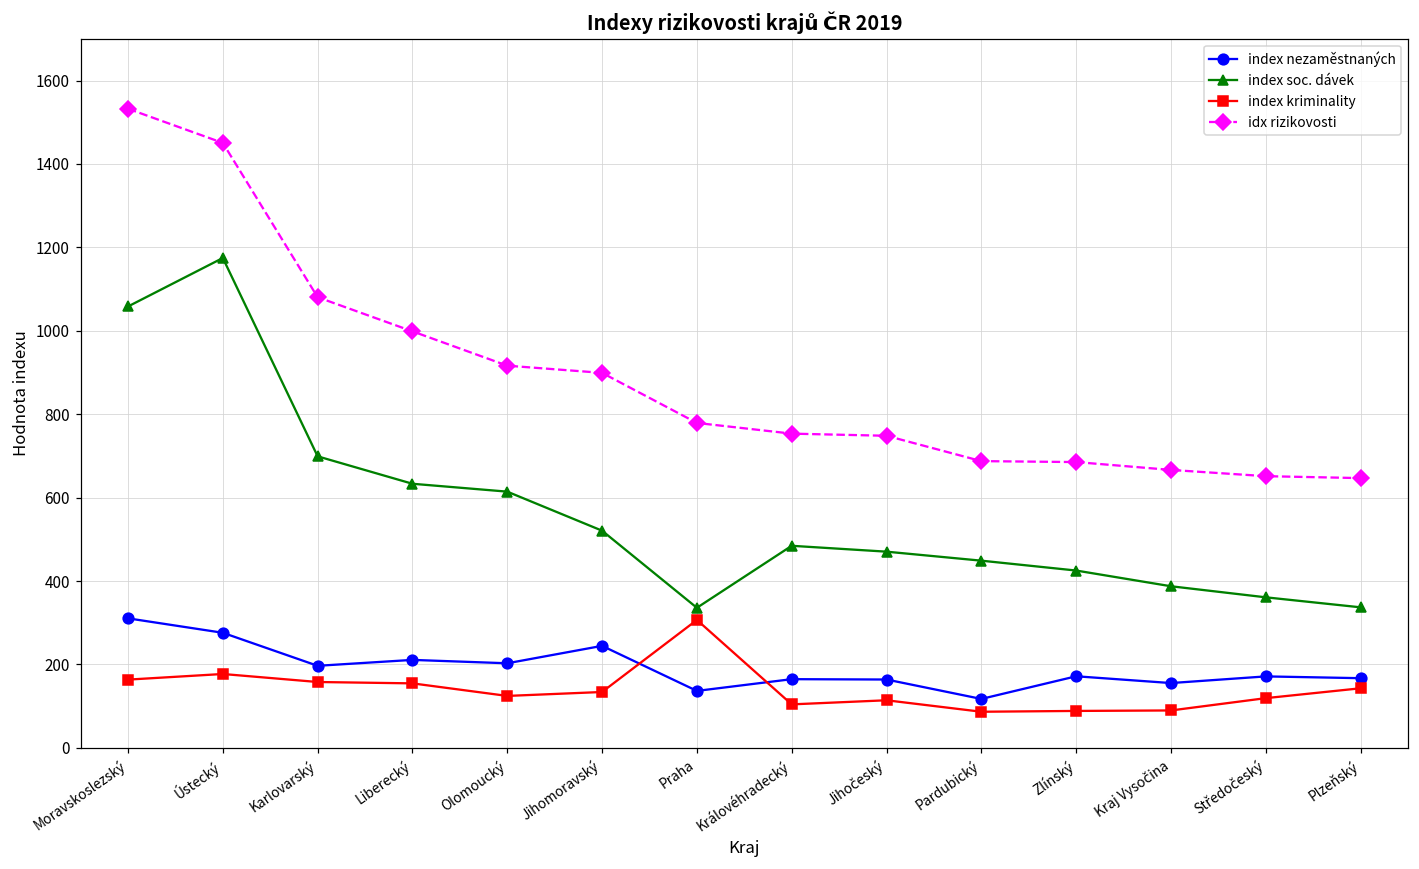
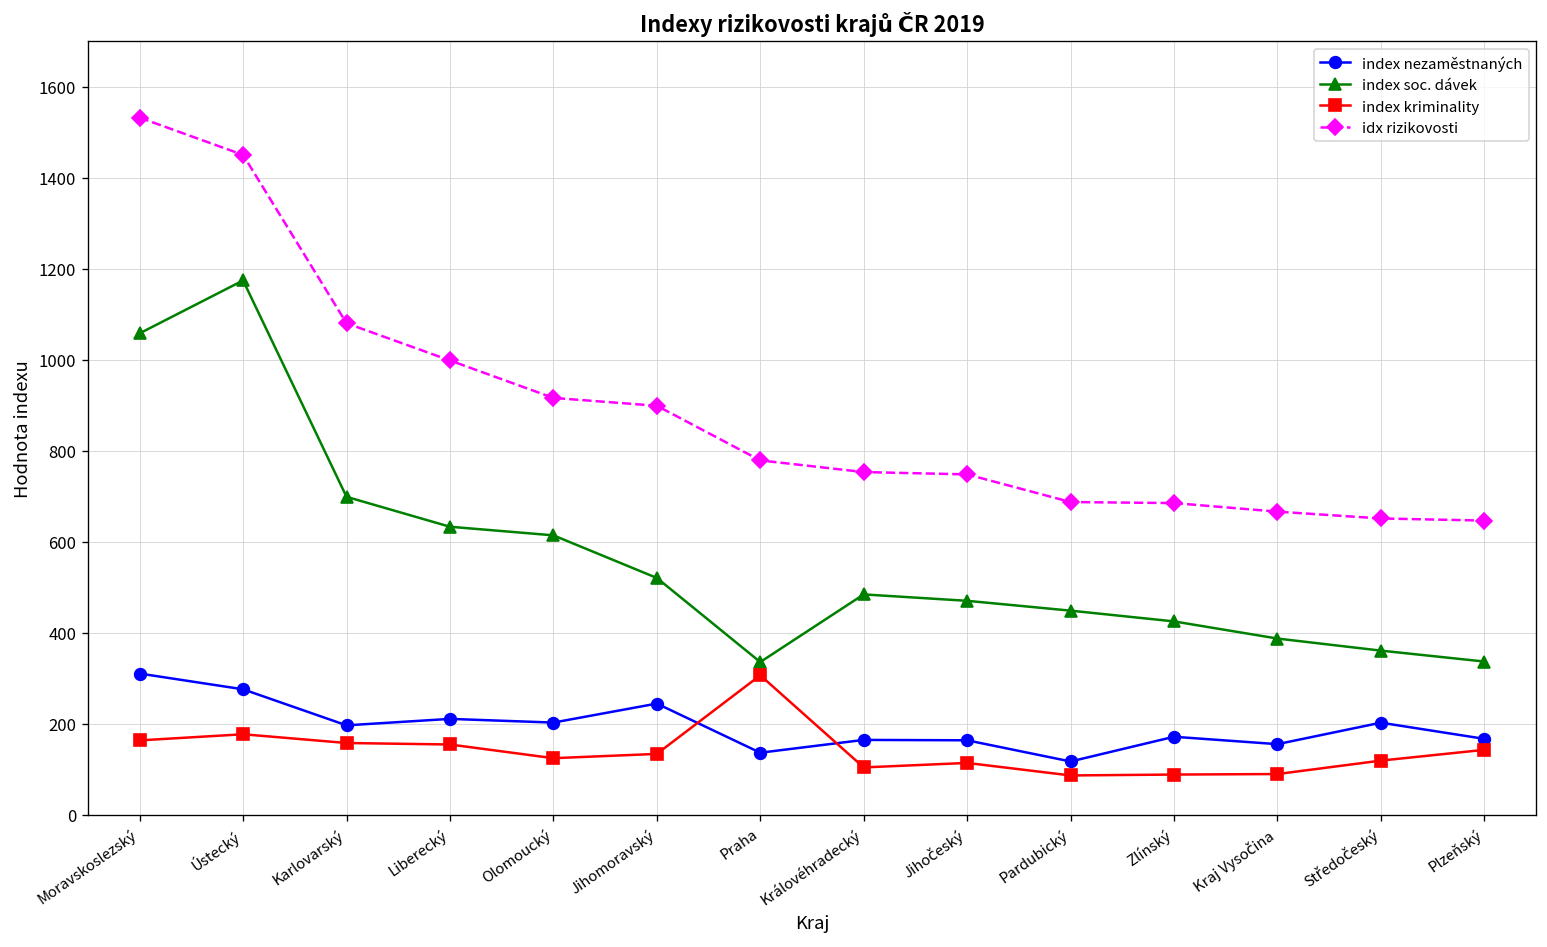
  {
    "index nezaměstnaných": {
      "Moravskoslezský": 310,
      "Ústecký": 280,
      "Karlovarský": 200,
      "Liberecký": 210,
      "Olomoucký": 200,
      "Jihomoravský": 240,
      "Praha": 140,
      "Královéhradecký": 160,
      "Jihočeský": 160,
      "Pardubický": 120,
      "Zlínský": 170,
      "Kraj Vysočina": 160,
-     "Středočeský": 170,
+     "Středočeský": 200,
      "Plzeňský": 170
    },
    "index soc. dávek": {
      "Moravskoslezský": 1060,
      "Ústecký": 1170,
      "Karlovarský": 700,
      "Liberecký": 630,
      "Olomoucký": 610,
      "Jihomoravský": 520,
      "Praha": 340,
      "Královéhradecký": 480,
      "Jihočeský": 470,
      "Pardubický": 450,
      "Zlínský": 430,
      "Kraj Vysočina": 390,
      "Středočeský": 360,
      "Plzeňský": 340
    },
    "index kriminality": {
      "Moravskoslezský": 160,
      "Ústecký": 180,
      "Karlovarský": 160,
      "Liberecký": 150,
      "Olomoucký": 120,
      "Jihomoravský": 130,
      "Praha": 310,
      "Královéhradecký": 100,
      "Jihočeský": 110,
      "Pardubický": 90,
      "Zlínský": 90,
      "Kraj Vysočina": 90,
      "Středočeský": 120,
      "Plzeňský": 140
    },
    "idx rizikovosti": {
      "Moravskoslezský": 1530,
      "Ústecký": 1450,
      "Karlovarský": 1080,
      "Liberecký": 1000,
      "Olomoucký": 920,
      "Jihomoravský": 900,
      "Praha": 780,
      "Královéhradecký": 750,
      "Jihočeský": 750,
      "Pardubický": 690,
      "Zlínský": 690,
      "Kraj Vysočina": 670,
      "Středočeský": 650,
      "Plzeňský": 650
    }
  }
